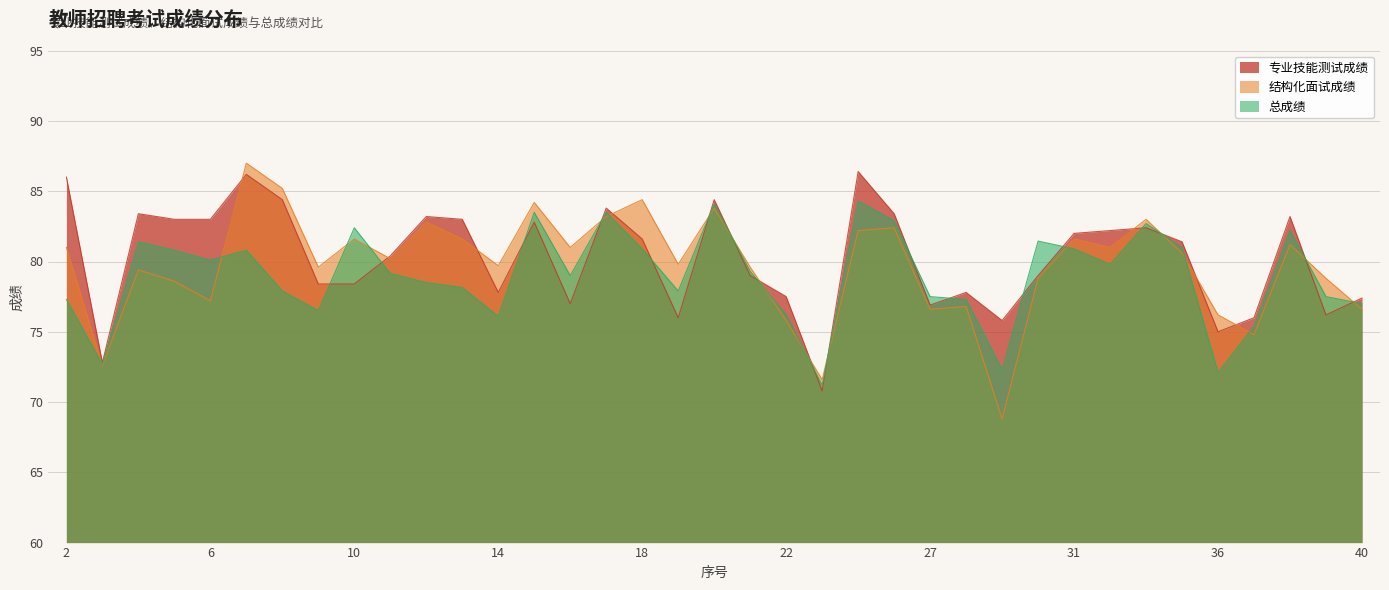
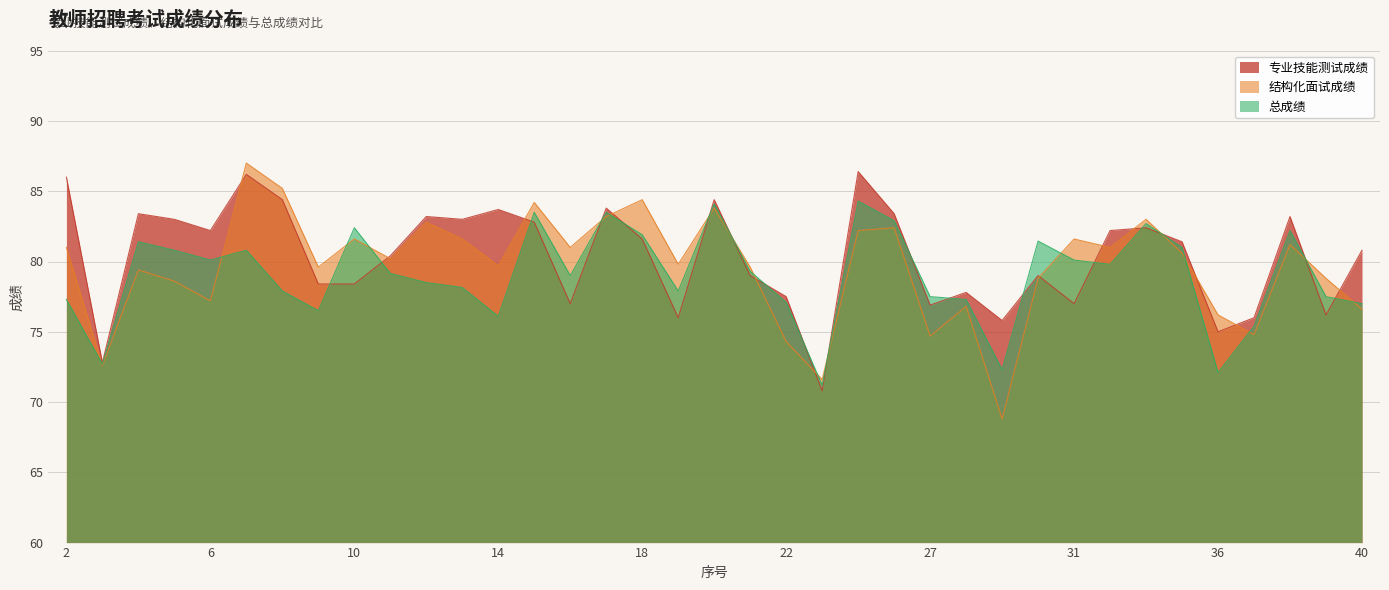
  {
    "专业技能测试成绩": {
      "2": 86.0,
-     "6": 83.0,
+     "6": 82.2,
      "10": 78.4,
-     "14": 77.8,
+     "14": 83.7,
      "18": 81.6,
      "22": 77.5,
      "27": 76.9,
-     "31": 82,
+     "31": 77,
      "36": 75.0,
-     "40": 77.4
+     "40": 80.8
    },
    "结构化面试成绩": {
      "2": 81.0,
      "6": 77.2,
      "10": 81.6,
      "14": 79.7,
      "18": 84.4,
-     "22": 75.8,
-     "27": 76.6,
+     "22": 74.3,
+     "27": 74.7,
      "31": 81.6,
      "36": 76.2,
      "40": 76.6
    },
    "总成绩": {
      "2": 77.3,
      "6": 80.1,
      "10": 82.4,
      "14": 76.1,
-     "18": 80.9,
-     "22": 76.2,
+     "18": 81.9,
+     "22": 77.1,
      "27": 77.5,
-     "31": 80.9,
+     "31": 80.1,
      "36": 72.1,
      "40": 77.0
    }
  }
